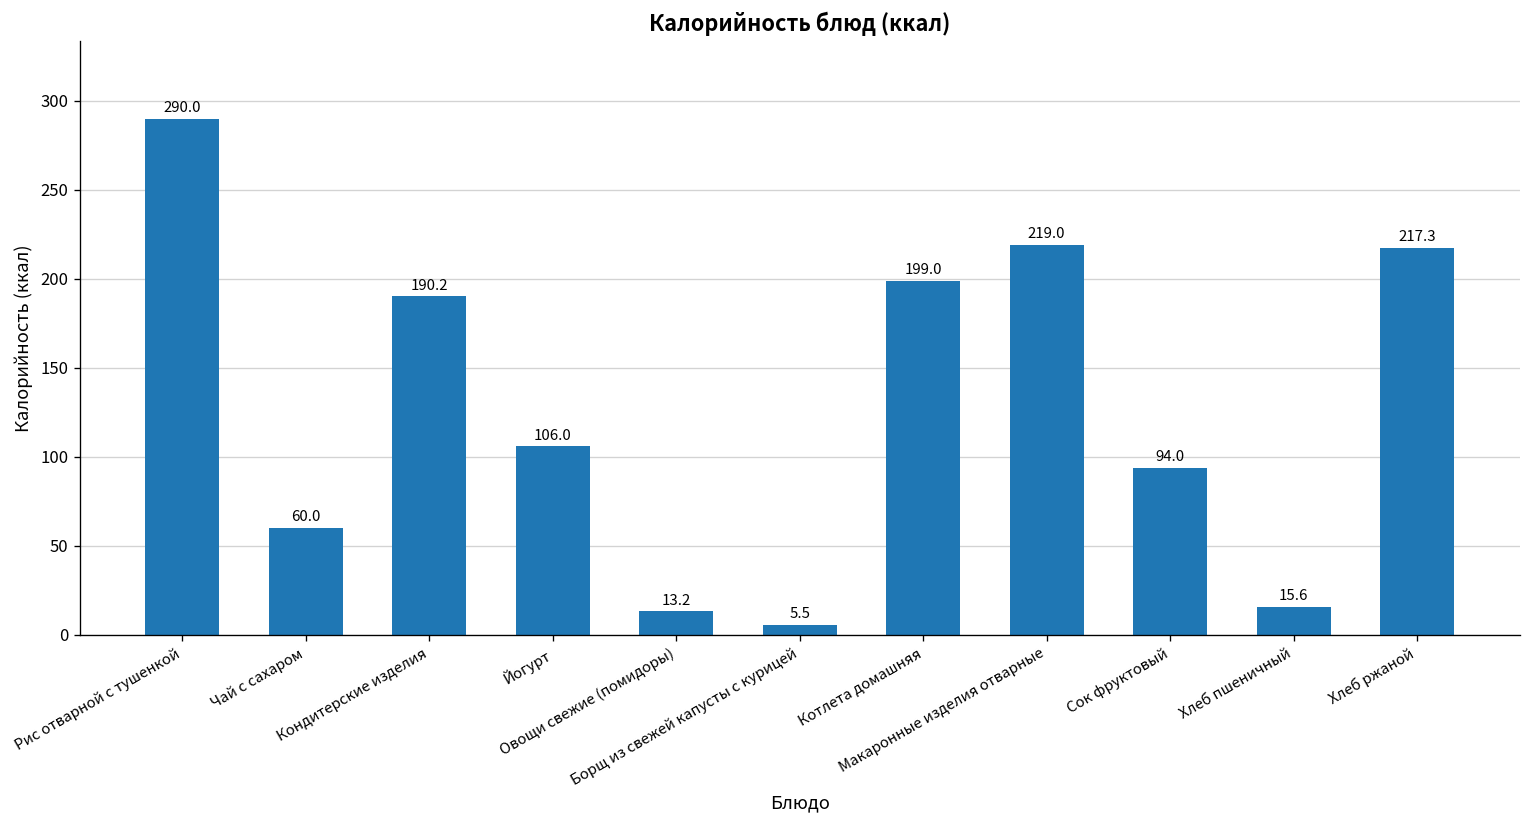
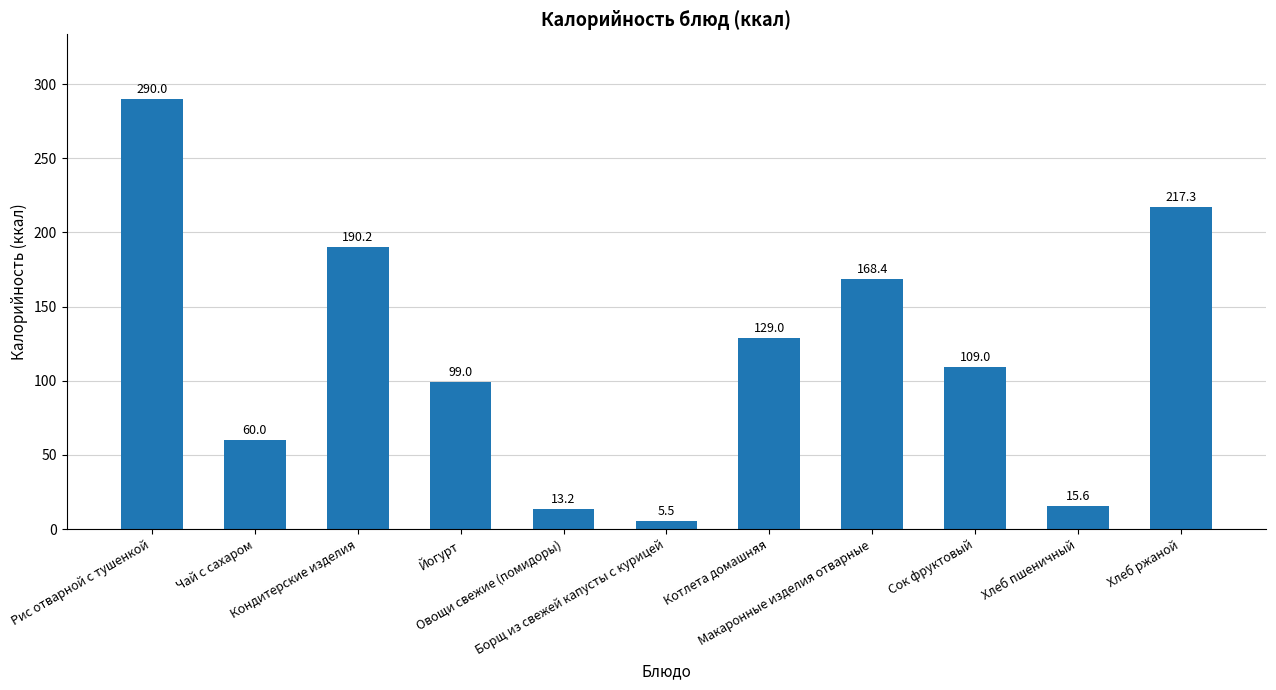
  {
    "Рис отварной с тушенкой": 290.0,
    "Чай с сахаром": 60.0,
    "Кондитерские изделия": 190.2,
-   "Йогурт": 106.0,
+   "Йогурт": 99.0,
    "Овощи свежие (помидоры)": 13.2,
    "Борщ из свежей капусты с курицей": 5.5,
-   "Котлета домашняя": 199.0,
-   "Макаронные изделия отварные": 219.0,
-   "Сок фруктовый": 94.0,
+   "Котлета домашняя": 129.0,
+   "Макаронные изделия отварные": 168.4,
+   "Сок фруктовый": 109.0,
    "Хлеб пшеничный": 15.6,
    "Хлеб ржаной": 217.3
  }
